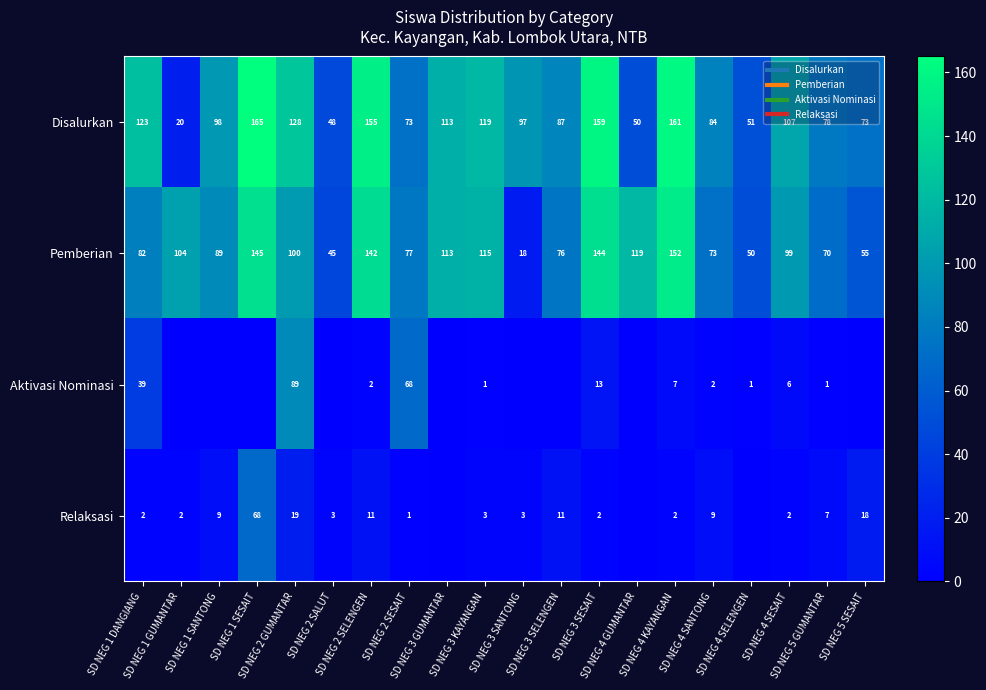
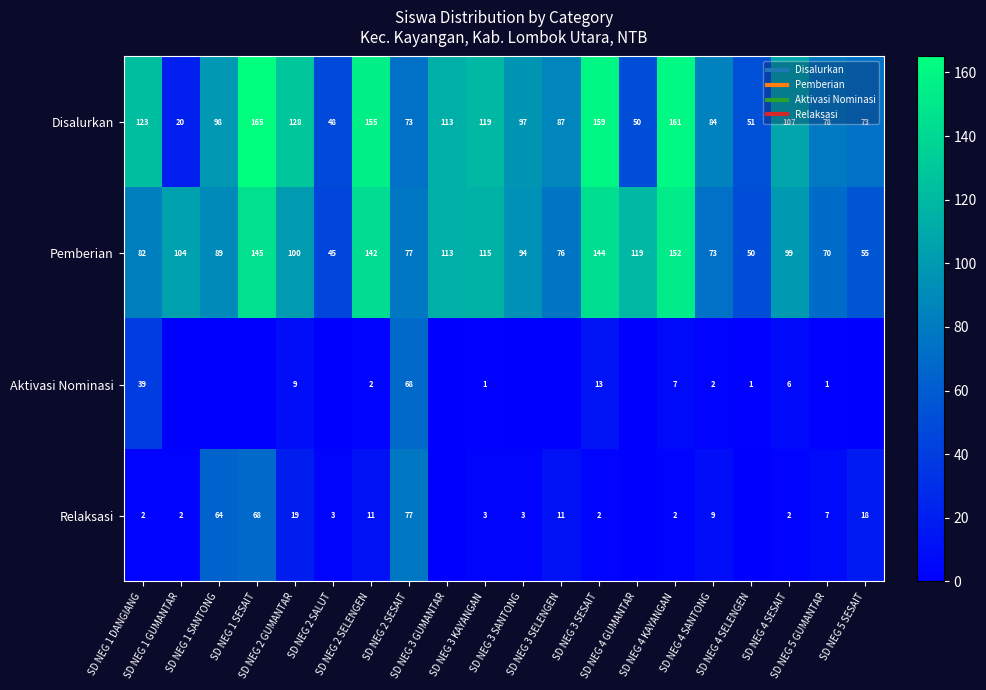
  {
    "Disalurkan": {
      "SD NEG 1 DANGIANG": 123,
      "SD NEG 1 GUMANTAR": 20,
      "SD NEG 1 SANTONG": 98,
      "SD NEG 1 SESAIT": 165,
      "SD NEG 2 GUMANTAR": 128,
      "SD NEG 2 SALUT": 48,
      "SD NEG 2 SELENGEN": 155,
      "SD NEG 2 SESAIT": 73,
      "SD NEG 3 GUMANTAR": 113,
      "SD NEG 3 KAYANGAN": 119,
      "SD NEG 3 SANTONG": 97,
      "SD NEG 3 SELENGEN": 87,
      "SD NEG 3 SESAIT": 159,
      "SD NEG 4 GUMANTAR": 50,
      "SD NEG 4 KAYANGAN": 161,
      "SD NEG 4 SANTONG": 84,
      "SD NEG 4 SELENGEN": 51
    },
    "Pemberian": {
      "SD NEG 1 DANGIANG": 82,
      "SD NEG 1 GUMANTAR": 104,
      "SD NEG 1 SANTONG": 89,
      "SD NEG 1 SESAIT": 145,
      "SD NEG 2 GUMANTAR": 100,
      "SD NEG 2 SALUT": 45,
      "SD NEG 2 SELENGEN": 142,
      "SD NEG 2 SESAIT": 77,
      "SD NEG 3 GUMANTAR": 113,
      "SD NEG 3 KAYANGAN": 115,
-     "SD NEG 3 SANTONG": 18,
+     "SD NEG 3 SANTONG": 94,
      "SD NEG 3 SELENGEN": 76,
      "SD NEG 3 SESAIT": 144,
      "SD NEG 4 GUMANTAR": 119,
      "SD NEG 4 KAYANGAN": 152,
      "SD NEG 4 SANTONG": 73,
      "SD NEG 4 SELENGEN": 50,
      "SD NEG 4 SESAIT": 99,
      "SD NEG 5 GUMANTAR": 70,
      "SD NEG 5 SESAIT": 55
    },
    "Aktivasi Nominasi": {
      "SD NEG 1 DANGIANG": 39,
-     "SD NEG 2 GUMANTAR": 89,
+     "SD NEG 2 GUMANTAR": 9,
      "SD NEG 2 SELENGEN": 2,
      "SD NEG 2 SESAIT": 68,
      "SD NEG 3 KAYANGAN": 1,
      "SD NEG 3 SESAIT": 13,
      "SD NEG 4 KAYANGAN": 7,
      "SD NEG 4 SANTONG": 2,
      "SD NEG 4 SELENGEN": 1,
      "SD NEG 4 SESAIT": 6,
      "SD NEG 5 GUMANTAR": 1
    },
    "Relaksasi": {
      "SD NEG 1 DANGIANG": 2,
      "SD NEG 1 GUMANTAR": 2,
-     "SD NEG 1 SANTONG": 9,
+     "SD NEG 1 SANTONG": 64,
      "SD NEG 1 SESAIT": 68,
      "SD NEG 2 GUMANTAR": 19,
      "SD NEG 2 SALUT": 3,
      "SD NEG 2 SELENGEN": 11,
-     "SD NEG 2 SESAIT": 1,
+     "SD NEG 2 SESAIT": 77,
      "SD NEG 3 KAYANGAN": 3,
      "SD NEG 3 SANTONG": 3,
      "SD NEG 3 SELENGEN": 11,
      "SD NEG 3 SESAIT": 2,
      "SD NEG 4 KAYANGAN": 2,
      "SD NEG 4 SANTONG": 9,
      "SD NEG 4 SESAIT": 2,
      "SD NEG 5 GUMANTAR": 7,
      "SD NEG 5 SESAIT": 18
    }
  }
